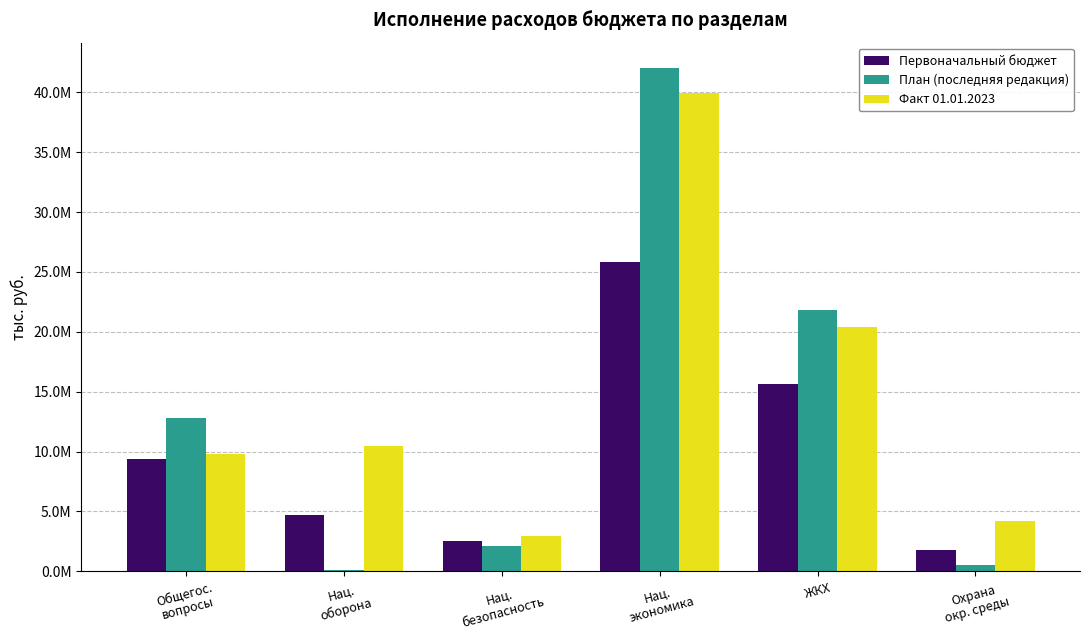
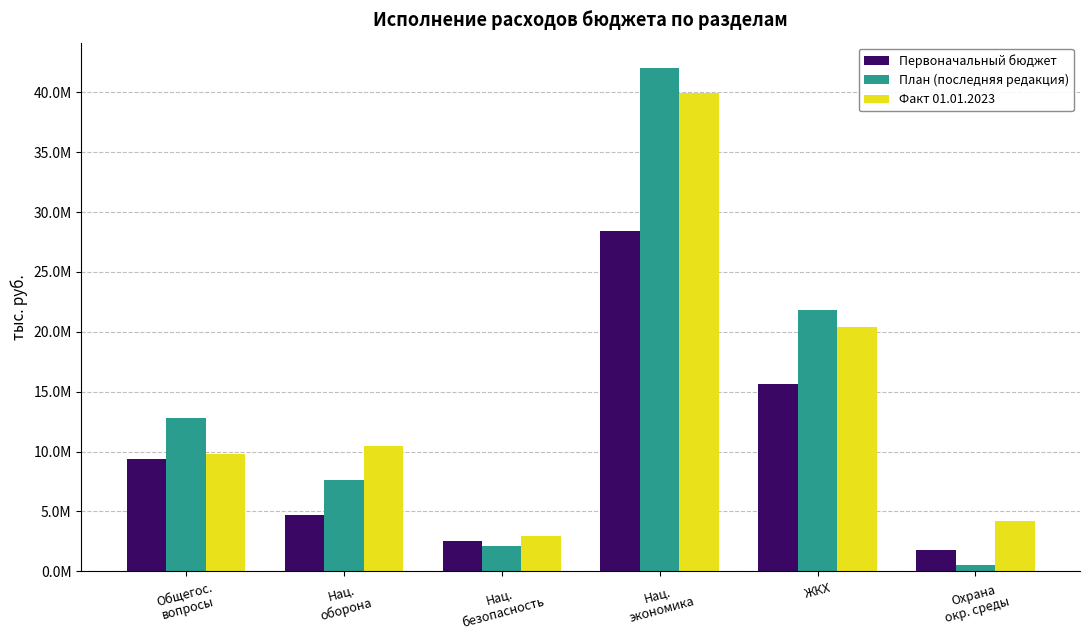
  {
    "Первоначальный бюджет": {
      "Общегос. вопросы": "9.4М",
      "Нац. оборона": "4.7М",
      "Нац. безопасность": "2.5М",
-     "Нац. экономика": "25.8М",
+     "Нац. экономика": "28.4М",
      "ЖКХ": "15.7М",
      "Охрана окр. среды": "1.8М"
    },
    "План (последняя редакция)": {
      "Общегос. вопросы": "12.8М",
-     "Нац. оборона": "0.1М",
+     "Нац. оборона": "7.6М",
      "Нац. безопасность": "2.1М",
      "Нац. экономика": "42.0М",
      "ЖКХ": "21.8М",
      "Охрана окр. среды": "0.6М"
    },
    "Факт 01.01.2023": {
      "Общегос. вопросы": "9.8М",
      "Нац. оборона": "10.4М",
      "Нац. безопасность": "3.0М",
      "Нац. экономика": "40.0М",
      "ЖКХ": "20.4М",
      "Охрана окр. среды": "4.2М"
    }
  }
